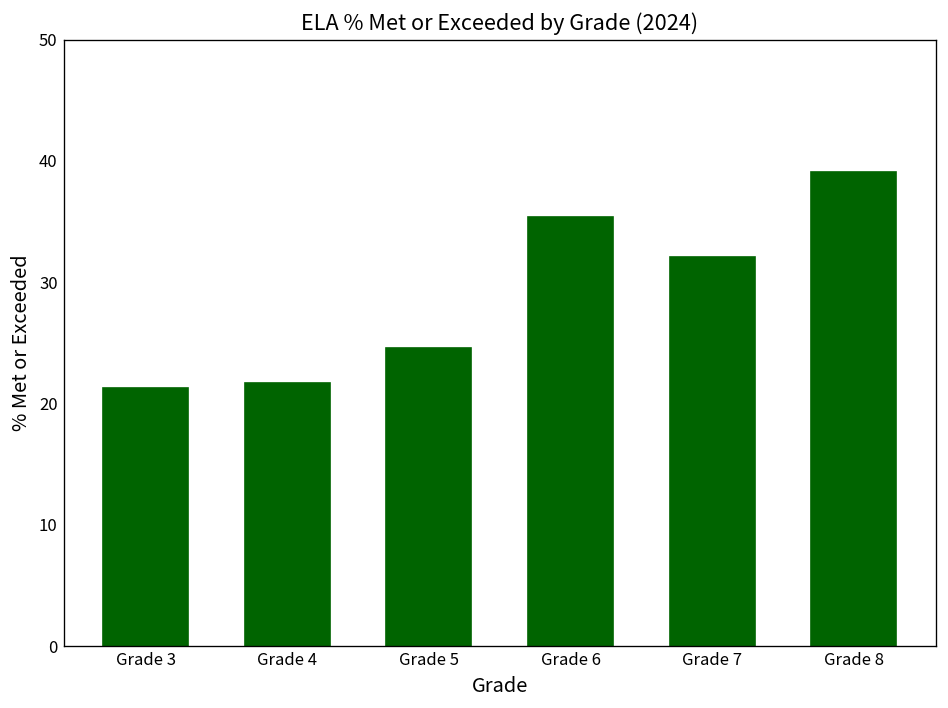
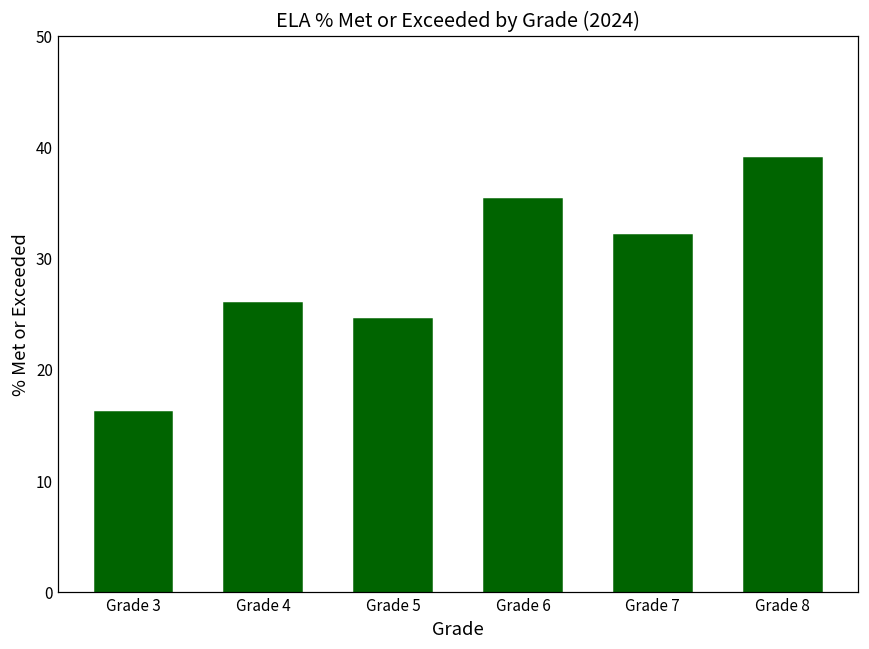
  {
-   "Grade 3": 21.3,
-   "Grade 4": 21.7,
+   "Grade 3": 16.2,
+   "Grade 4": 26.0,
    "Grade 5": 24.6,
    "Grade 6": 35.4,
    "Grade 7": 32.1,
    "Grade 8": 39.1
  }
